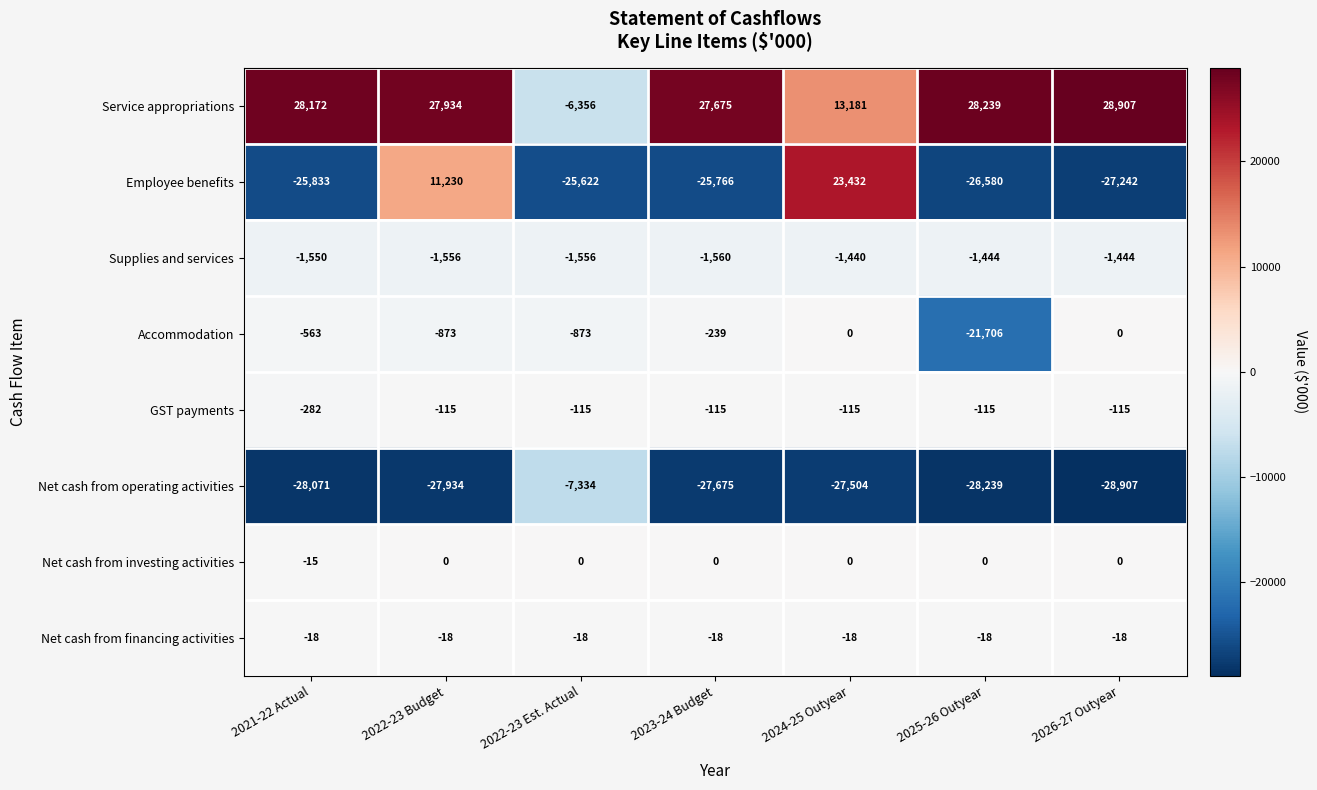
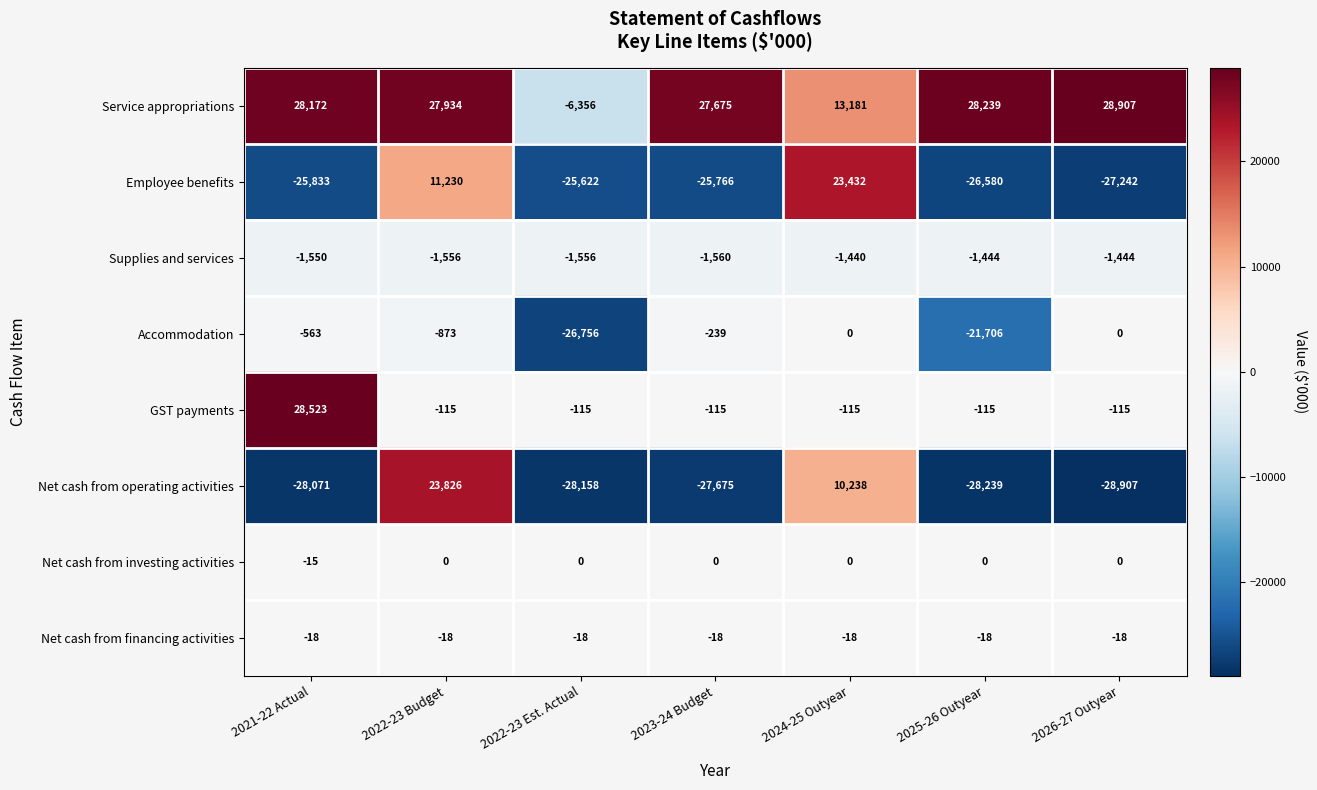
  {
    "Service appropriations": {
      "2021-22 Actual": "28,172",
      "2022-23 Budget": "27,934",
      "2022-23 Est. Actual": "-6,356",
      "2023-24 Budget": "27,675",
      "2024-25 Outyear": "13,181",
      "2025-26 Outyear": "28,239",
      "2026-27 Outyear": "28,907"
    },
    "Employee benefits": {
      "2021-22 Actual": "-25,833",
      "2022-23 Budget": "11,230",
      "2022-23 Est. Actual": "-25,622",
      "2023-24 Budget": "-25,766",
      "2024-25 Outyear": "23,432",
      "2025-26 Outyear": "-26,580",
      "2026-27 Outyear": "-27,242"
    },
    "Supplies and services": {
      "2021-22 Actual": "-1,550",
      "2022-23 Budget": "-1,556",
      "2022-23 Est. Actual": "-1,556",
      "2023-24 Budget": "-1,560",
      "2024-25 Outyear": "-1,440",
      "2025-26 Outyear": "-1,444",
      "2026-27 Outyear": "-1,444"
    },
    "Accommodation": {
      "2021-22 Actual": "-563",
      "2022-23 Budget": "-873",
-     "2022-23 Est. Actual": "-873",
+     "2022-23 Est. Actual": "-26,756",
      "2023-24 Budget": "-239",
      "2024-25 Outyear": "0",
      "2025-26 Outyear": "-21,706",
      "2026-27 Outyear": "0"
    },
    "GST payments": {
-     "2021-22 Actual": "-282",
+     "2021-22 Actual": "28,523",
      "2022-23 Budget": "-115",
      "2022-23 Est. Actual": "-115",
      "2023-24 Budget": "-115",
      "2024-25 Outyear": "-115",
      "2025-26 Outyear": "-115",
      "2026-27 Outyear": "-115"
    },
    "Net cash from operating activities": {
      "2021-22 Actual": "-28,071",
-     "2022-23 Budget": "-27,934",
-     "2022-23 Est. Actual": "-7,334",
+     "2022-23 Budget": "23,826",
+     "2022-23 Est. Actual": "-28,158",
      "2023-24 Budget": "-27,675",
-     "2024-25 Outyear": "-27,504",
+     "2024-25 Outyear": "10,238",
      "2025-26 Outyear": "-28,239",
      "2026-27 Outyear": "-28,907"
    },
    "Net cash from investing activities": {
      "2021-22 Actual": "-15",
      "2022-23 Budget": "0",
      "2022-23 Est. Actual": "0",
      "2023-24 Budget": "0",
      "2024-25 Outyear": "0",
      "2025-26 Outyear": "0",
      "2026-27 Outyear": "0"
    },
    "Net cash from financing activities": {
      "2021-22 Actual": "-18",
      "2022-23 Budget": "-18",
      "2022-23 Est. Actual": "-18",
      "2023-24 Budget": "-18",
      "2024-25 Outyear": "-18",
      "2025-26 Outyear": "-18",
      "2026-27 Outyear": "-18"
    }
  }
